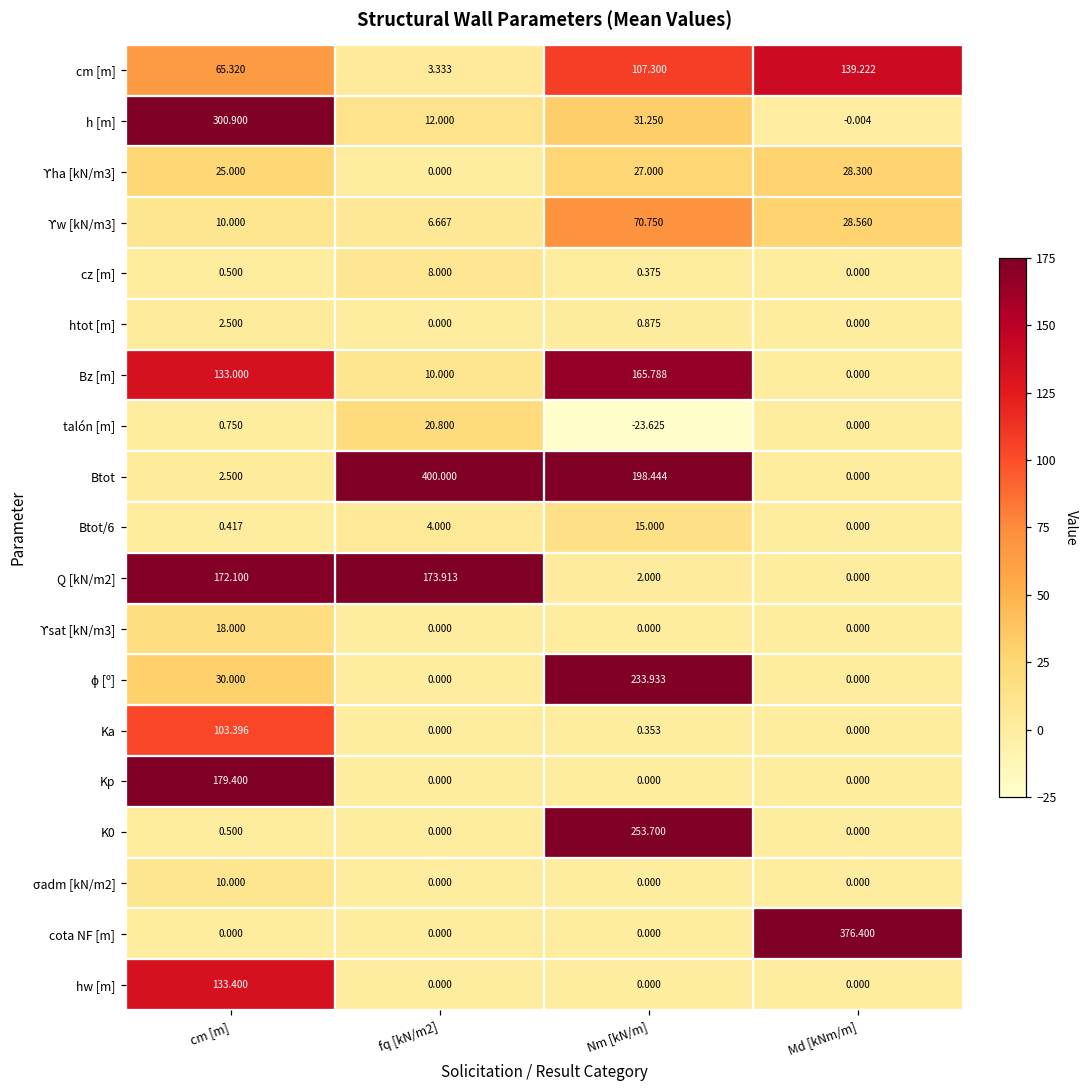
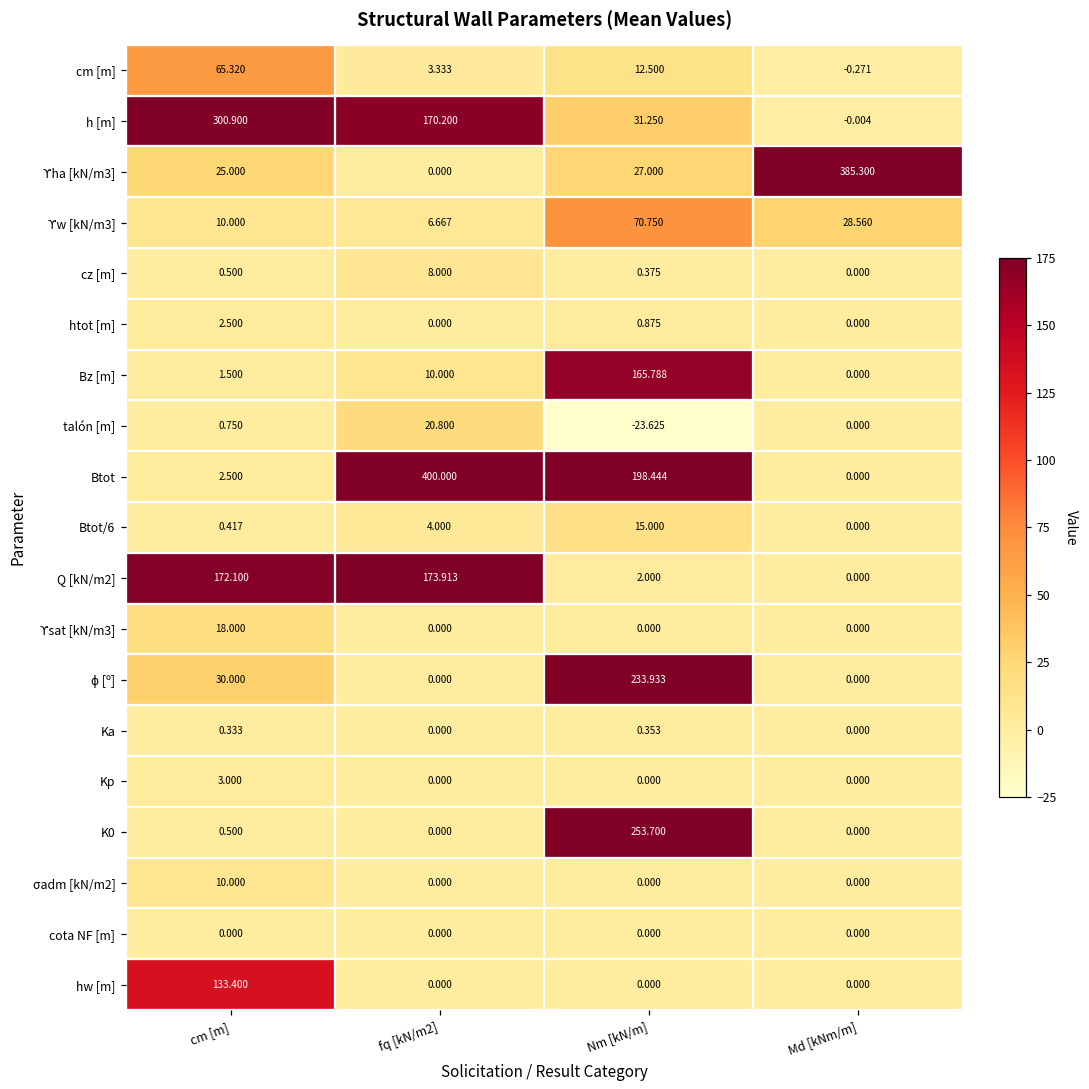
  {
    "cm [m]": {
      "cm [m]": 65.320,
      "fq [kN/m2]": 3.333,
-     "Nm [kN/m]": 107.300,
-     "Md [kNm/m]": 139.222
+     "Nm [kN/m]": 12.500,
+     "Md [kNm/m]": -0.271
    },
    "h [m]": {
      "cm [m]": 300.900,
-     "fq [kN/m2]": 12.000,
+     "fq [kN/m2]": 170.200,
      "Nm [kN/m]": 31.250,
      "Md [kNm/m]": -0.004
    },
    "ϒha [kN/m3]": {
      "cm [m]": 25.000,
      "fq [kN/m2]": 0.000,
      "Nm [kN/m]": 27.000,
-     "Md [kNm/m]": 28.300
+     "Md [kNm/m]": 385.300
    },
    "ϒw [kN/m3]": {
      "cm [m]": 10.000,
      "fq [kN/m2]": 6.667,
      "Nm [kN/m]": 70.750,
      "Md [kNm/m]": 28.560
    },
    "cz [m]": {
      "cm [m]": 0.500,
      "fq [kN/m2]": 8.000,
      "Nm [kN/m]": 0.375,
      "Md [kNm/m]": 0.000
    },
    "htot [m]": {
      "cm [m]": 2.500,
      "fq [kN/m2]": 0.000,
      "Nm [kN/m]": 0.875,
      "Md [kNm/m]": 0.000
    },
    "Bz [m]": {
-     "cm [m]": 133.000,
+     "cm [m]": 1.500,
      "fq [kN/m2]": 10.000,
      "Nm [kN/m]": 165.788,
      "Md [kNm/m]": 0.000
    },
    "talón [m]": {
      "cm [m]": 0.750,
      "fq [kN/m2]": 20.800,
      "Nm [kN/m]": -23.625,
      "Md [kNm/m]": 0.000
    },
    "Btot": {
      "cm [m]": 2.500,
      "fq [kN/m2]": 400.000,
      "Nm [kN/m]": 198.444,
      "Md [kNm/m]": 0.000
    },
    "Btot/6": {
      "cm [m]": 0.417,
      "fq [kN/m2]": 4.000,
      "Nm [kN/m]": 15.000,
      "Md [kNm/m]": 0.000
    },
    "Q [kN/m2]": {
      "cm [m]": 172.100,
      "fq [kN/m2]": 173.913,
      "Nm [kN/m]": 2.000,
      "Md [kNm/m]": 0.000
    },
    "ϒsat [kN/m3]": {
      "cm [m]": 18.000,
      "fq [kN/m2]": 0.000,
      "Nm [kN/m]": 0.000,
      "Md [kNm/m]": 0.000
    },
    "ϕ [º]": {
      "cm [m]": 30.000,
      "fq [kN/m2]": 0.000,
      "Nm [kN/m]": 233.933,
      "Md [kNm/m]": 0.000
    },
    "Ka": {
-     "cm [m]": 103.396,
+     "cm [m]": 0.333,
      "fq [kN/m2]": 0.000,
      "Nm [kN/m]": 0.353,
      "Md [kNm/m]": 0.000
    },
    "Kp": {
-     "cm [m]": 179.400,
+     "cm [m]": 3.000,
      "fq [kN/m2]": 0.000,
      "Nm [kN/m]": 0.000,
      "Md [kNm/m]": 0.000
    },
    "K0": {
      "cm [m]": 0.500,
      "fq [kN/m2]": 0.000,
      "Nm [kN/m]": 253.700,
      "Md [kNm/m]": 0.000
    },
    "σadm [kN/m2]": {
      "cm [m]": 10.000,
      "fq [kN/m2]": 0.000,
      "Nm [kN/m]": 0.000,
      "Md [kNm/m]": 0.000
    },
    "cota NF [m]": {
      "cm [m]": 0.000,
      "fq [kN/m2]": 0.000,
      "Nm [kN/m]": 0.000,
-     "Md [kNm/m]": 376.400
+     "Md [kNm/m]": 0.000
    },
    "hw [m]": {
      "cm [m]": 133.400,
      "fq [kN/m2]": 0.000,
      "Nm [kN/m]": 0.000,
      "Md [kNm/m]": 0.000
    }
  }
